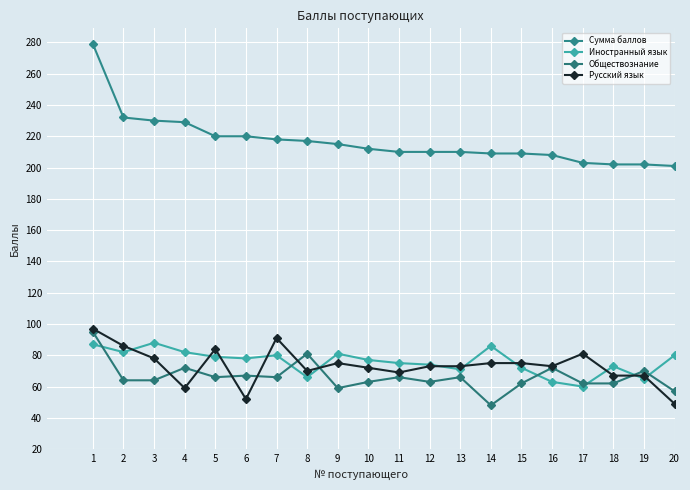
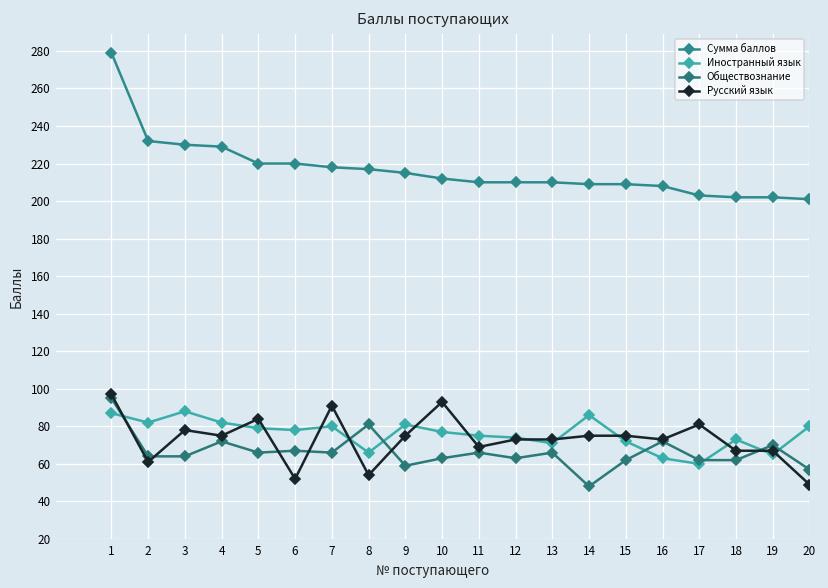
  {
    "Русский язык": {
      "1": 97,
-     "2": 86,
+     "2": 61,
      "3": 78,
-     "4": 59,
+     "4": 75,
      "5": 84,
      "6": 52,
      "7": 91,
-     "8": 70,
+     "8": 54,
      "9": 75,
-     "10": 72,
+     "10": 93,
      "11": 69,
      "13": 73,
      "14": 75,
      "15": 75,
      "17": 81,
      "18": 67,
      "19": 67,
      "20": 49
    }
  }
